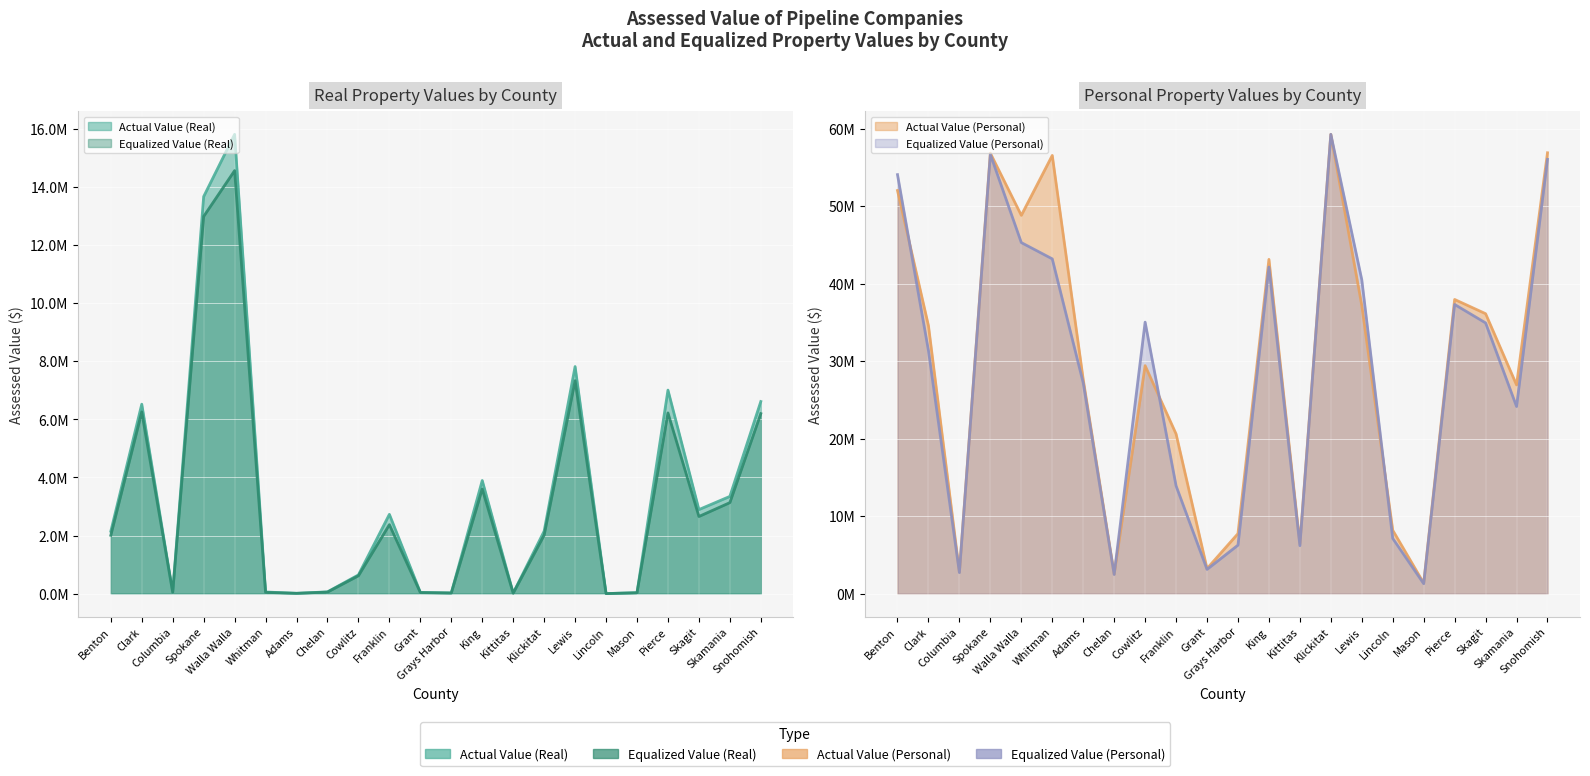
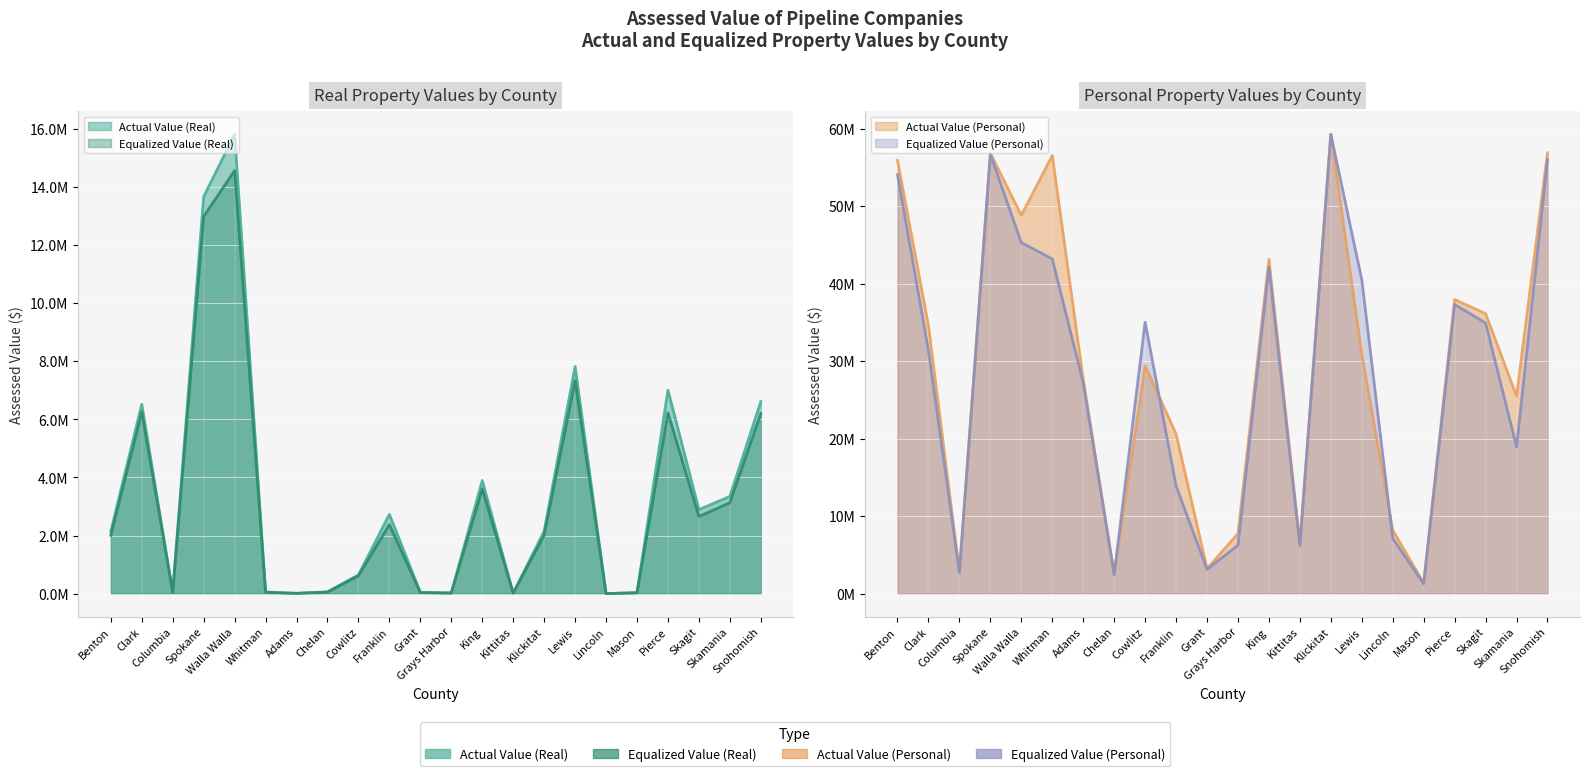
  {
    "Personal Property Values by County": {
      "Actual Value (Personal)": {
-       "Benton": 52000000,
+       "Benton": 56000000,
        "Clark": 35000000,
        "Walla Walla": 49000000,
        "Whitman": 57000000,
        "Adams": 28000000,
        "Cowlitz": 29000000,
        "Franklin": 21000000,
        "Grays Harbor": 8000000,
        "King": 43000000,
-       "Lewis": 37000000,
+       "Lewis": 31000000,
        "Lincoln": 8000000,
        "Pierce": 38000000,
        "Skagit": 36000000,
-       "Skamania": 27000000,
+       "Skamania": 25000000,
        "Snohomish": 57000000
      },
      "Equalized Value (Personal)": {
        "Benton": 54000000,
        "Clark": 31000000,
        "Walla Walla": 45000000,
        "Whitman": 43000000,
        "Adams": 27000000,
        "Cowlitz": 35000000,
        "Franklin": 14000000,
        "Grays Harbor": 6000000,
        "King": 42000000,
        "Lewis": 40000000,
        "Lincoln": 7000000,
        "Pierce": 37000000,
        "Skagit": 35000000,
-       "Skamania": 24000000,
+       "Skamania": 19000000,
        "Snohomish": 56000000
      }
    }
  }
